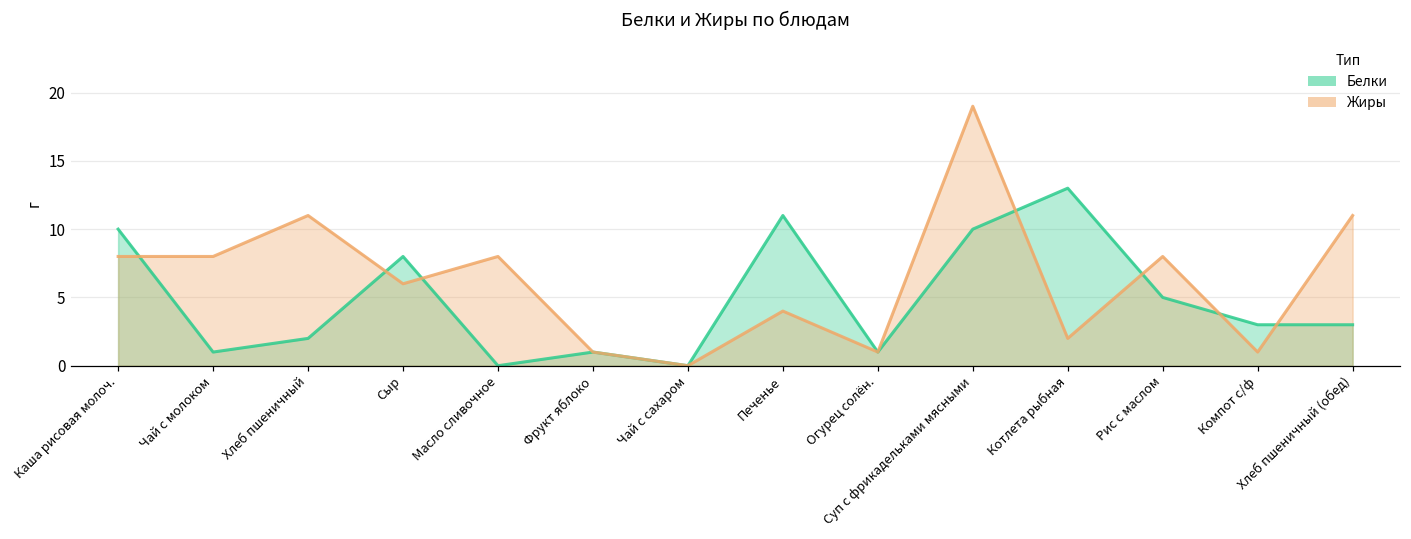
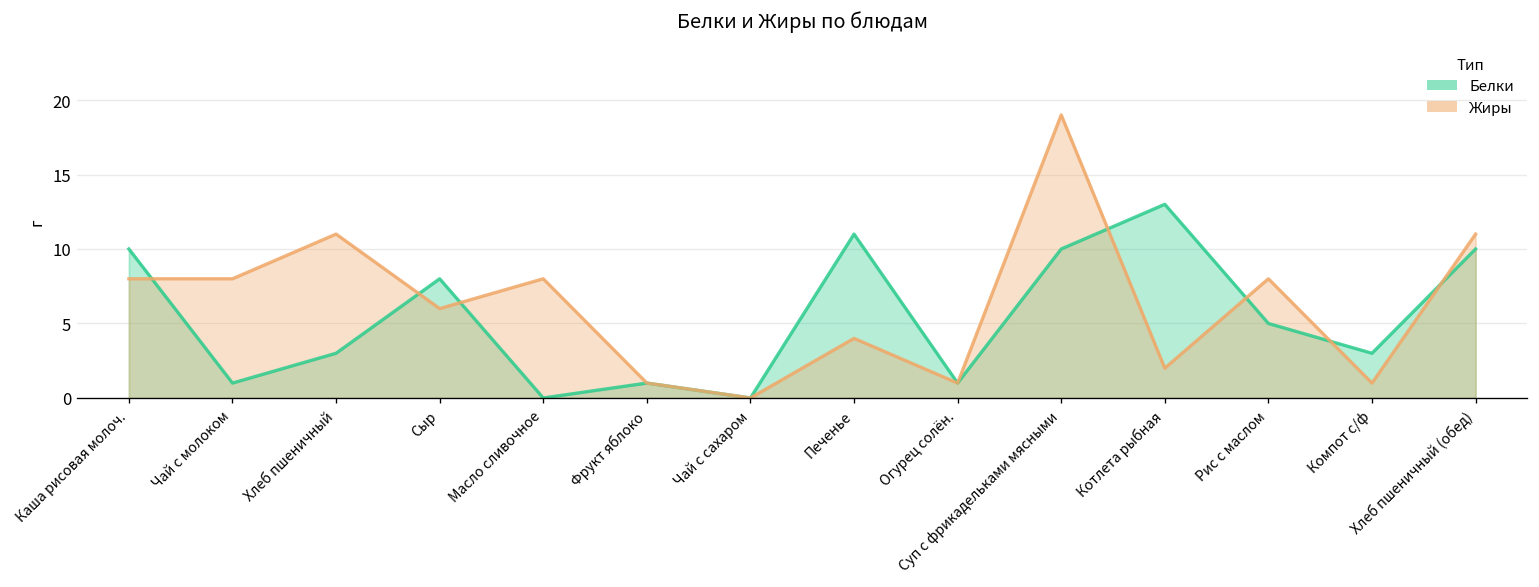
  {
    "Белки": {
      "Каша рисовая молоч.": 10,
      "Чай с молоком": 1,
-     "Хлеб пшеничный": 2,
+     "Хлеб пшеничный": 3,
      "Сыр": 8,
      "Масло сливочное": 0,
      "Печенье": 11,
      "Суп с фрикадельками мясными": 10,
      "Котлета рыбная": 13,
      "Рис с маслом": 5,
      "Компот с/ф": 3,
-     "Хлеб пшеничный (обед)": 3
+     "Хлеб пшеничный (обед)": 10
    },
    "Жиры": {
      "Каша рисовая молоч.": 8,
      "Чай с молоком": 8,
      "Хлеб пшеничный": 11,
      "Сыр": 6,
      "Масло сливочное": 8,
      "Печенье": 4,
      "Суп с фрикадельками мясными": 19,
      "Котлета рыбная": 2,
      "Рис с маслом": 8,
      "Компот с/ф": 1,
      "Хлеб пшеничный (обед)": 11
    }
  }
